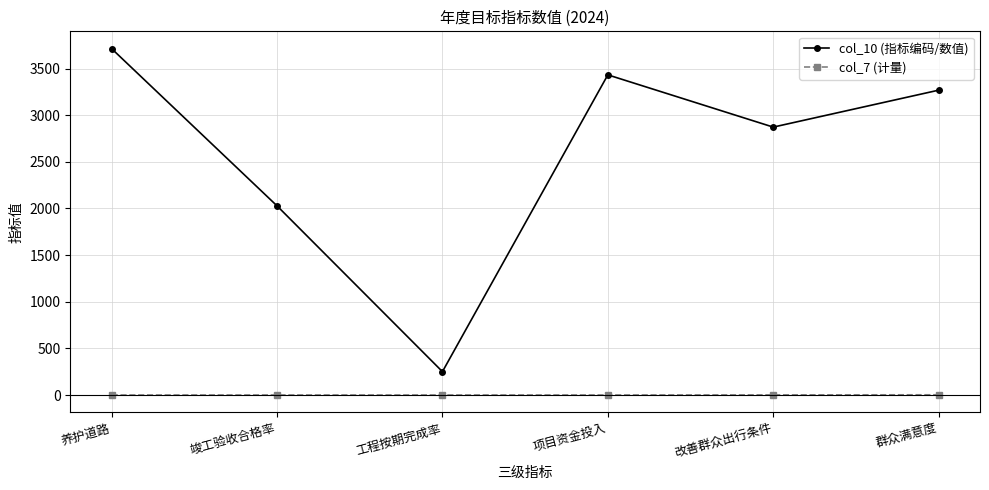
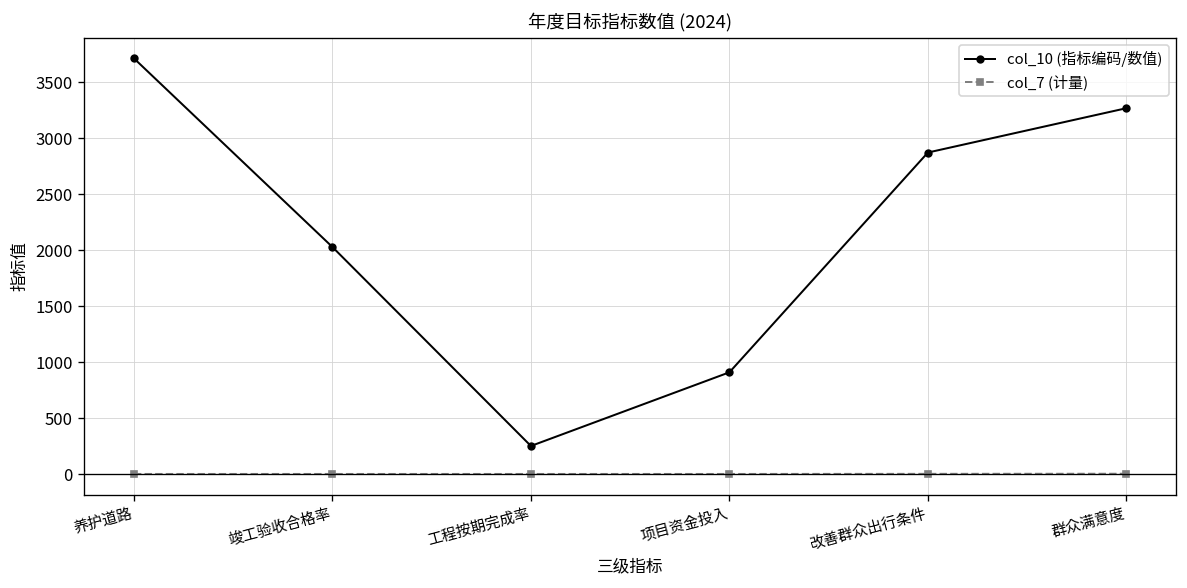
  {
    "col_10 (指标编码/数值)": {
      "养护道路": 3700,
      "竣工验收合格率": 2000,
      "工程按期完成率": 300,
-     "项目资金投入": 3400,
+     "项目资金投入": 900,
      "改善群众出行条件": 2900,
      "群众满意度": 3300
    },
    "col_7 (计量)": {
      "养护道路": 0,
      "竣工验收合格率": 0,
      "工程按期完成率": 0,
      "项目资金投入": 0,
      "改善群众出行条件": 0,
      "群众满意度": 0
    }
  }
